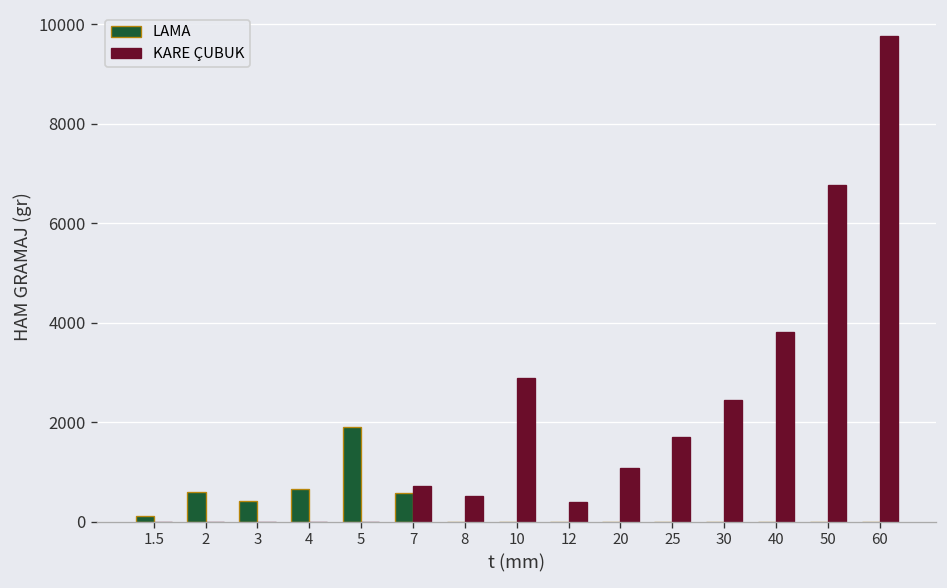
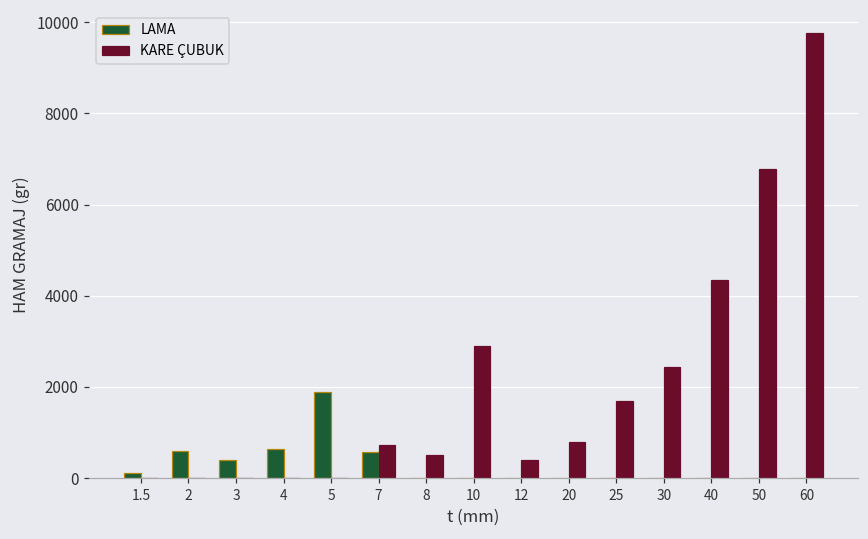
  {
    "LAMA": {
      "1.5": 100,
      "2": 600,
      "3": 400,
      "4": 700,
      "5": 1900,
      "7": 600,
      "8": 0,
      "10": 0,
      "12": 0,
      "20": 0,
      "25": 0,
      "30": 0,
      "40": 0,
      "50": 0,
      "60": 0
    },
    "KARE ÇUBUK": {
      "1.5": 0,
      "2": 0,
      "3": 0,
      "4": 0,
      "5": 0,
      "7": 700,
      "8": 500,
      "10": 2900,
      "12": 400,
-     "20": 1100,
+     "20": 800,
      "25": 1700,
      "30": 2400,
-     "40": 3800,
+     "40": 4300,
      "50": 6800,
      "60": 9800
    }
  }
